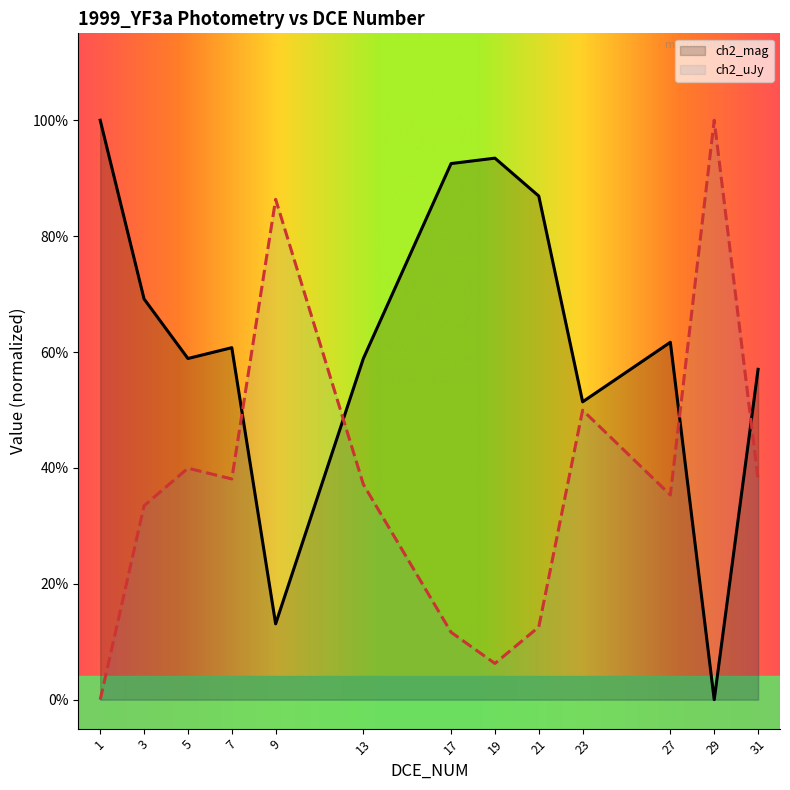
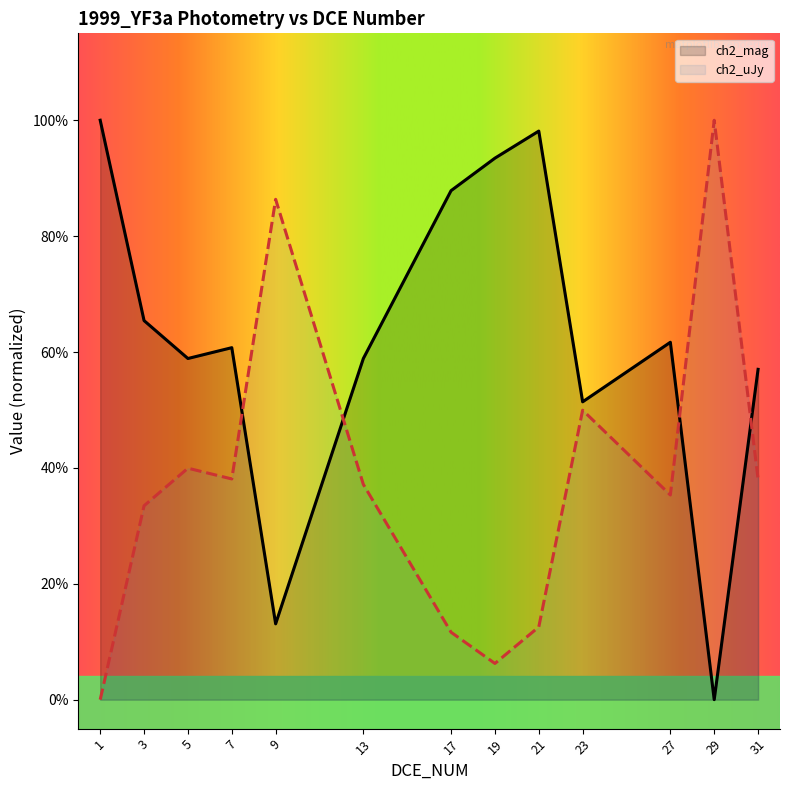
  {
    "ch2_mag": {
      "1": "100%",
-     "3": "69%",
+     "3": "65%",
      "5": "59%",
      "7": "61%",
      "9": "13%",
      "13": "59%",
-     "17": "93%",
+     "17": "88%",
      "19": "93%",
-     "21": "87%",
+     "21": "98%",
      "23": "51%",
      "27": "62%",
      "31": "57%"
    },
    "ch2_uJy": {
      "3": "33%",
      "5": "40%",
      "7": "38%",
      "9": "86%",
      "13": "37%",
      "17": "12%",
      "19": "6%",
      "21": "13%",
      "23": "50%",
      "27": "35%",
      "29": "100%",
      "31": "38%"
    }
  }
